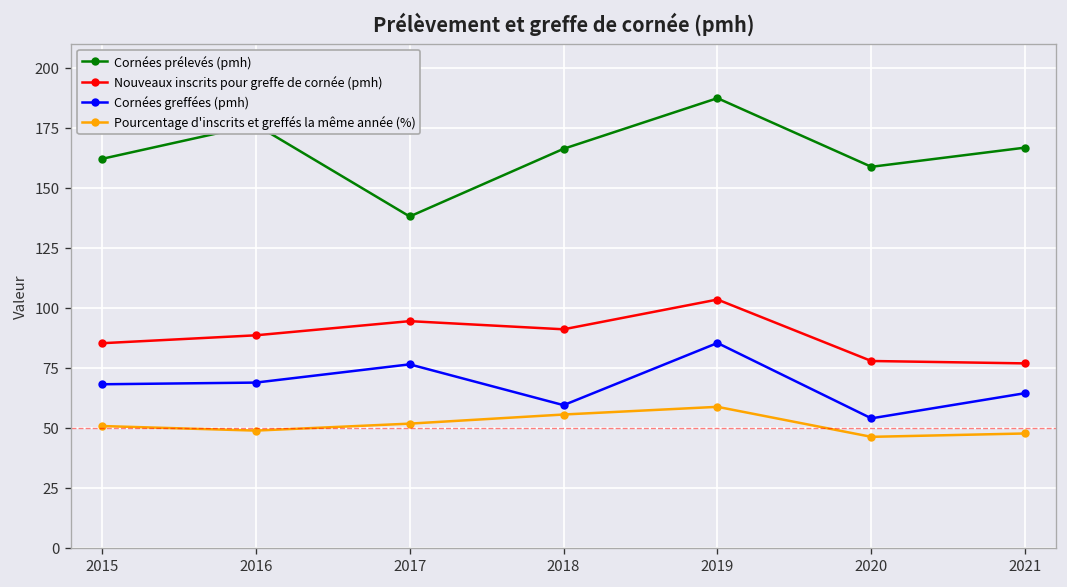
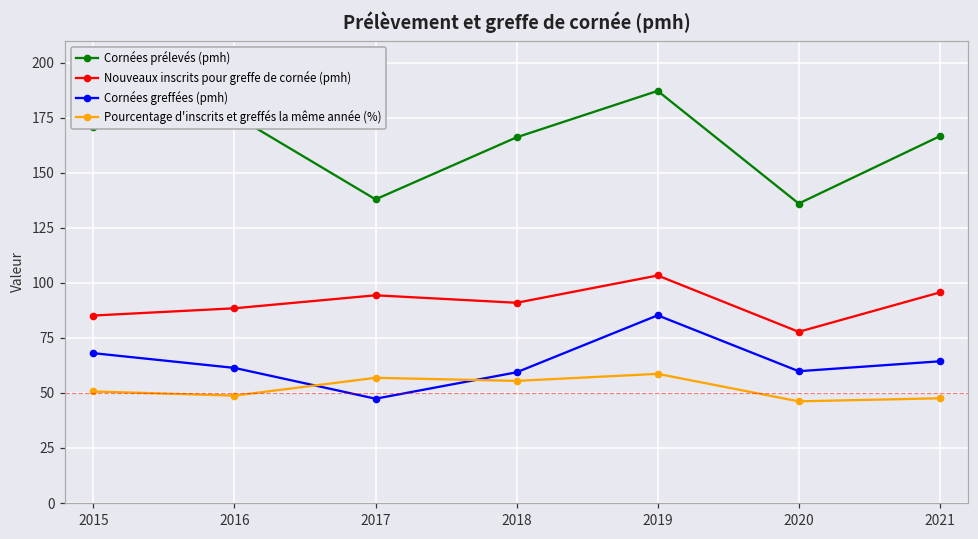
  {
    "Cornées prélevés (pmh)": {
-     "2015": 162,
+     "2015": 171,
      "2017": 138,
      "2018": 166,
      "2019": 187,
-     "2020": 159,
+     "2020": 136,
      "2021": 167
    },
    "Nouveaux inscrits pour greffe de cornée (pmh)": {
      "2015": 85,
      "2016": 89,
      "2017": 94,
      "2018": 91,
      "2019": 103,
      "2020": 78,
-     "2021": 77
+     "2021": 96
    },
    "Cornées greffées (pmh)": {
      "2015": 68,
-     "2016": 69,
-     "2017": 76,
+     "2016": 61,
+     "2017": 47,
      "2018": 59,
      "2019": 85,
-     "2020": 54,
+     "2020": 60,
      "2021": 64
    },
    "Pourcentage d'inscrits et greffés la même année (%)": {
      "2015": 51,
      "2016": 49,
-     "2017": 52,
+     "2017": 57,
      "2018": 56,
      "2019": 59,
      "2020": 46,
      "2021": 48
    }
  }
